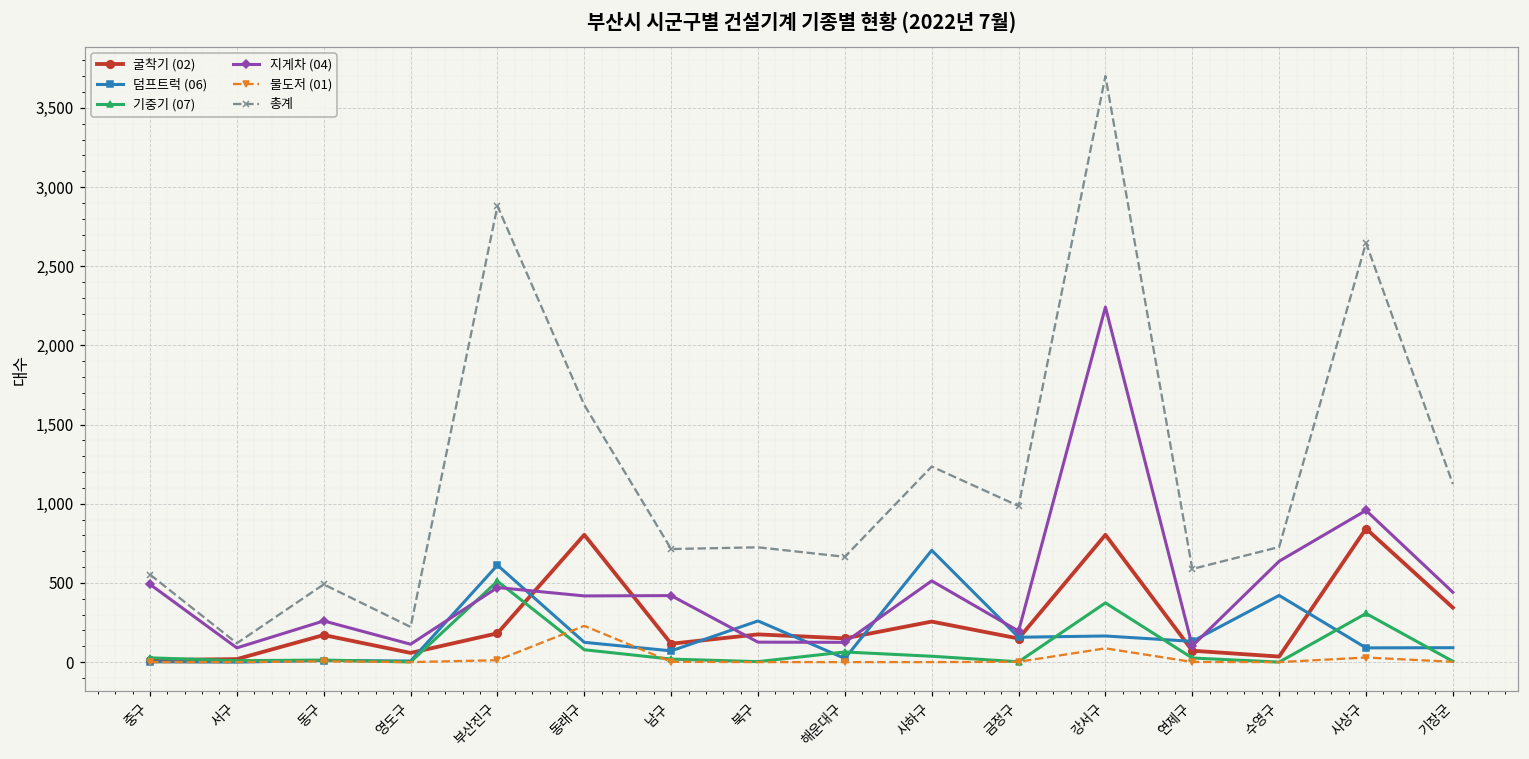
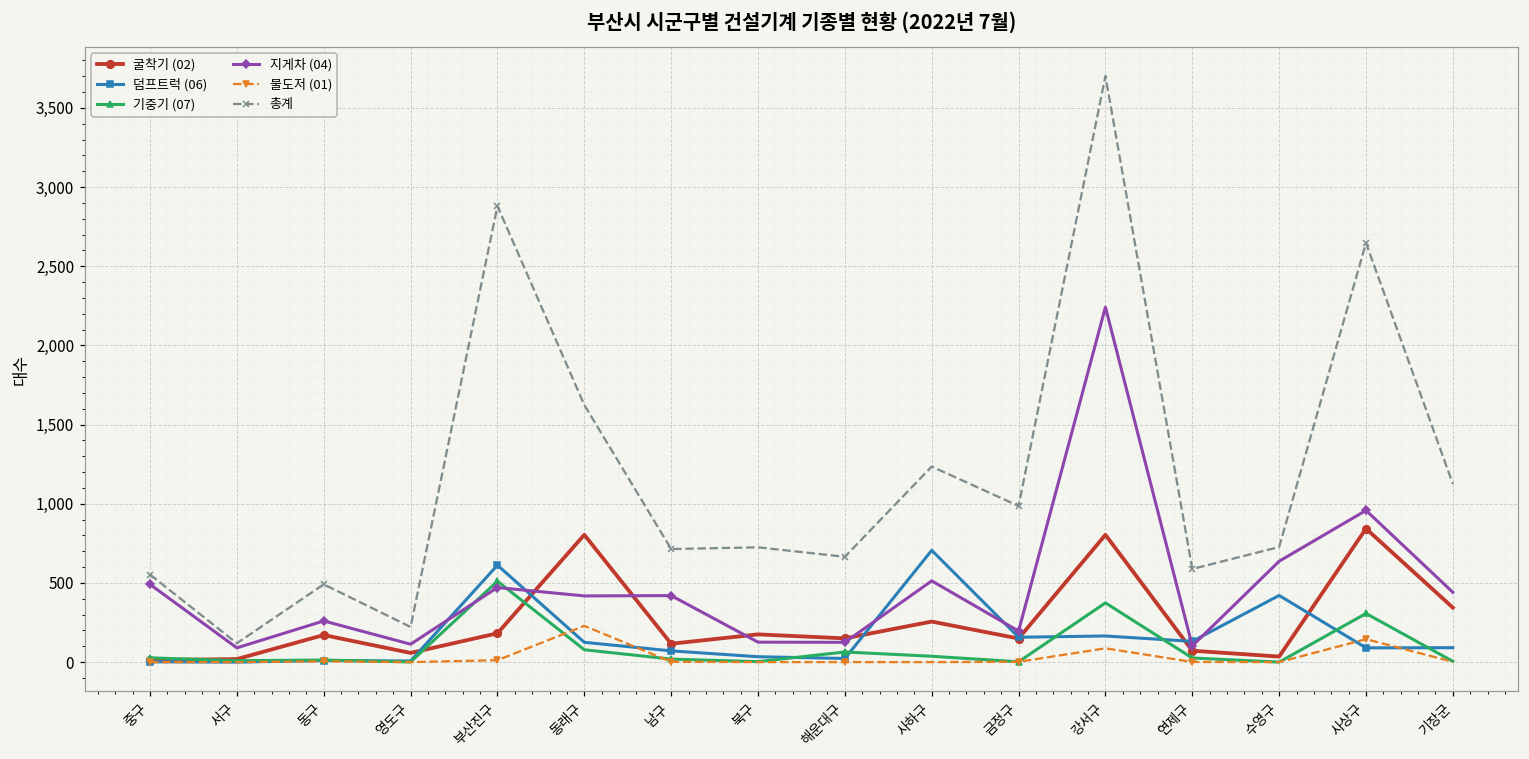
  {
    "굴착기 (02)": {
      "동구": "170",
      "영도구": "60",
      "부산진구": "180",
      "동래구": "800",
      "남구": "120",
      "북구": "180",
      "해운대구": "150",
      "사하구": "260",
      "강서구": "800",
      "연제구": "70",
      "수영구": "40",
      "사상구": "840",
      "기장군": "340"
    },
    "덤프트럭 (06)": {
      "부산진구": "610",
      "동래구": "130",
      "남구": "70",
-     "북구": "260",
+     "북구": "30",
      "해운대구": "20",
      "사하구": "710",
      "강서구": "170",
      "연제구": "130",
      "수영구": "420",
      "사상구": "90",
      "기장군": "90"
    },
    "기중기 (07)": {
      "부산진구": "510",
      "동래구": "80",
      "해운대구": "60",
      "사하구": "40",
      "강서구": "370",
      "연제구": "30",
      "사상구": "310"
    },
    "지게차 (04)": {
      "중구": "490",
      "서구": "90",
      "동구": "260",
      "영도구": "110",
      "부산진구": "470",
      "동래구": "420",
      "남구": "420",
      "북구": "130",
      "해운대구": "130",
      "사하구": "510",
      "금정구": "200",
      "강서구": "2,240",
      "연제구": "100",
      "수영구": "640",
      "사상구": "960",
      "기장군": "440"
    },
    "불도저 (01)": {
      "부산진구": "10",
      "동래구": "230",
      "해운대구": "0",
      "사하구": "0",
      "강서구": "90",
      "연제구": "0",
-     "사상구": "30"
+     "사상구": "150"
    },
    "총계": {
      "중구": "550",
      "서구": "120",
      "동구": "490",
      "영도구": "220",
      "부산진구": "2,880",
      "동래구": "1,620",
      "남구": "710",
      "북구": "730",
      "해운대구": "670",
      "사하구": "1,240",
      "금정구": "990",
      "강서구": "3,700",
      "연제구": "590",
      "수영구": "730",
      "사상구": "2,650",
      "기장군": "1,130"
    }
  }
